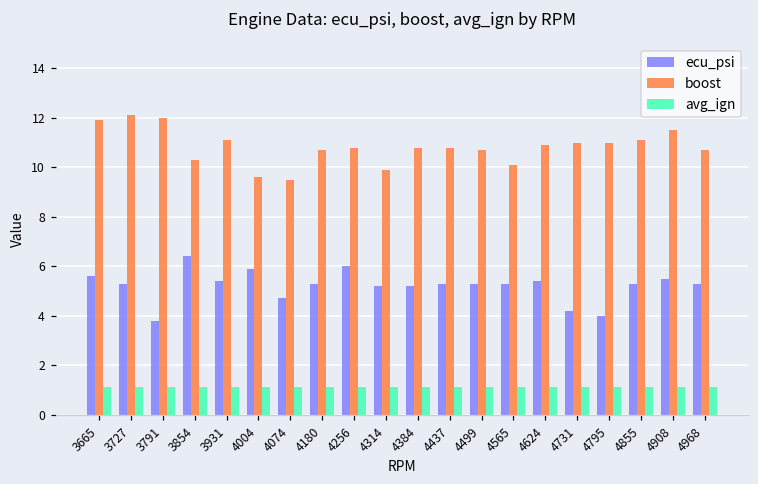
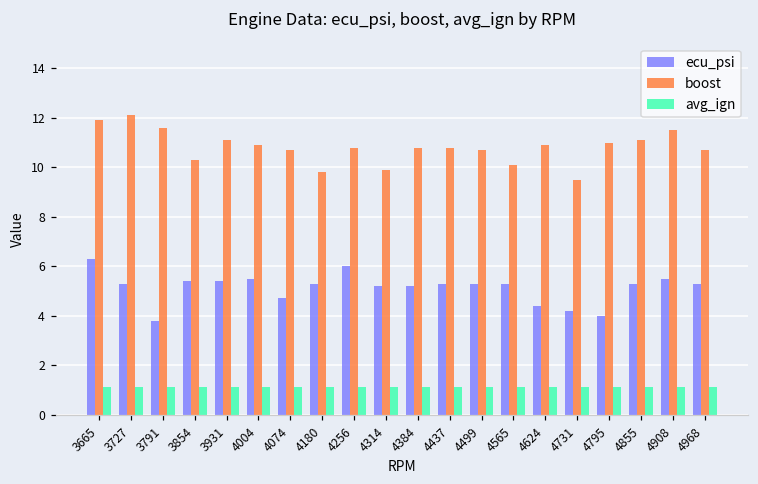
  {
    "ecu_psi": {
-     "3665": 5.6,
+     "3665": 6.3,
      "3727": 5.3,
      "3791": 3.8,
-     "3854": 6.4,
+     "3854": 5.4,
      "3931": 5.4,
-     "4004": 5.9,
+     "4004": 5.5,
      "4074": 4.7,
      "4180": 5.3,
      "4256": 6.0,
      "4314": 5.2,
      "4384": 5.2,
      "4437": 5.3,
      "4499": 5.3,
      "4565": 5.3,
-     "4624": 5.4,
+     "4624": 4.4,
      "4731": 4.2,
      "4795": 4.0,
      "4855": 5.3,
      "4908": 5.5,
      "4968": 5.3
    },
    "boost": {
      "3665": 11.9,
      "3727": 12.1,
-     "3791": 12.0,
+     "3791": 11.6,
      "3854": 10.3,
      "3931": 11.1,
-     "4004": 9.6,
-     "4074": 9.5,
-     "4180": 10.7,
+     "4004": 10.9,
+     "4074": 10.7,
+     "4180": 9.8,
      "4256": 10.8,
      "4314": 9.9,
      "4384": 10.8,
      "4437": 10.8,
      "4499": 10.7,
      "4565": 10.1,
      "4624": 10.9,
-     "4731": 11.0,
+     "4731": 9.5,
      "4795": 11.0,
      "4855": 11.1,
      "4908": 11.5,
      "4968": 10.7
    },
    "avg_ign": {
      "3665": 1.1,
      "3727": 1.1,
      "3791": 1.1,
      "3854": 1.1,
      "3931": 1.1,
      "4004": 1.1,
      "4074": 1.1,
      "4180": 1.1,
      "4256": 1.1,
      "4314": 1.1,
      "4384": 1.1,
      "4437": 1.1,
      "4499": 1.1,
      "4565": 1.1,
      "4624": 1.1,
      "4731": 1.1,
      "4795": 1.1,
      "4855": 1.1,
      "4908": 1.1,
      "4968": 1.1
    }
  }
